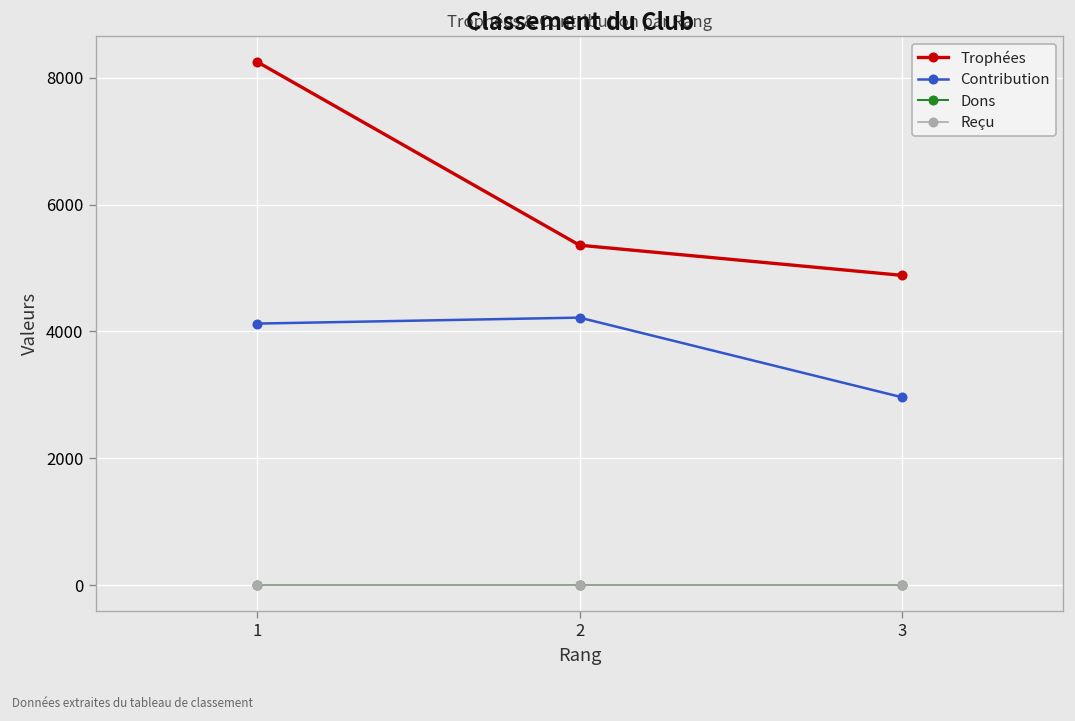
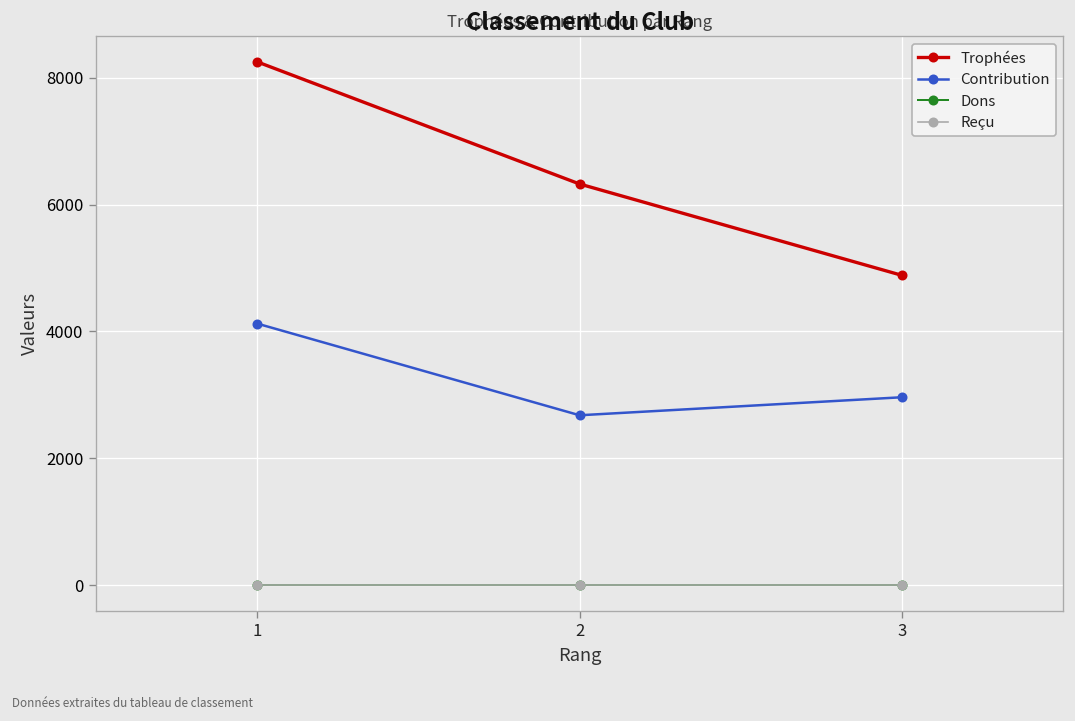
  {
    "Trophées": {
      "1": 8200,
-     "2": 5400,
+     "2": 6300,
      "3": 4900
    },
    "Contribution": {
      "1": 4100,
-     "2": 4200,
+     "2": 2700,
      "3": 3000
    },
    "Reçu": {
      "1": 0,
      "2": 0,
      "3": 0
    }
  }
